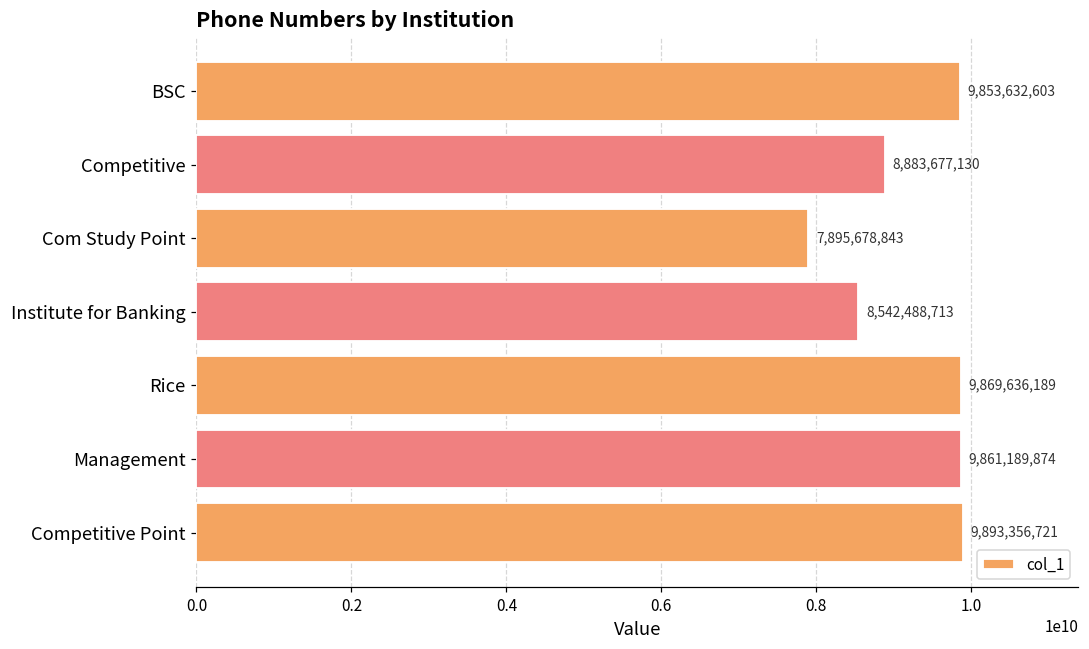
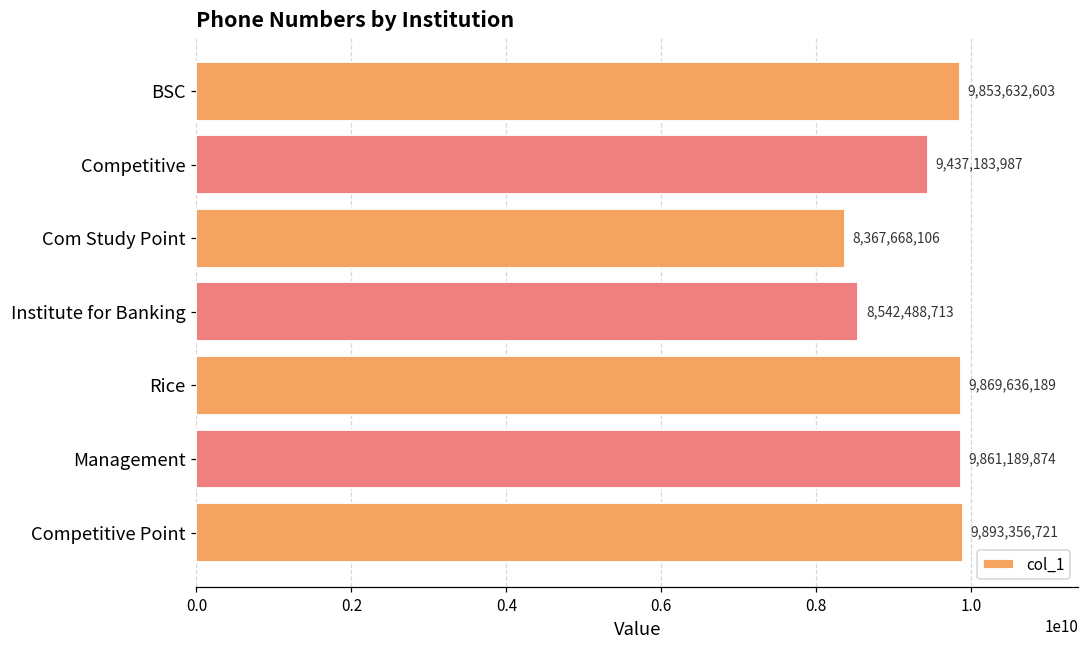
  {
    "BSC": "9,853,632,603",
-   "Competitive": "8,883,677,130",
-   "Com Study Point": "7,895,678,843",
+   "Competitive": "9,437,183,987",
+   "Com Study Point": "8,367,668,106",
    "Institute for Banking": "8,542,488,713",
    "Rice": "9,869,636,189",
    "Management": "9,861,189,874",
    "Competitive Point": "9,893,356,721"
  }
